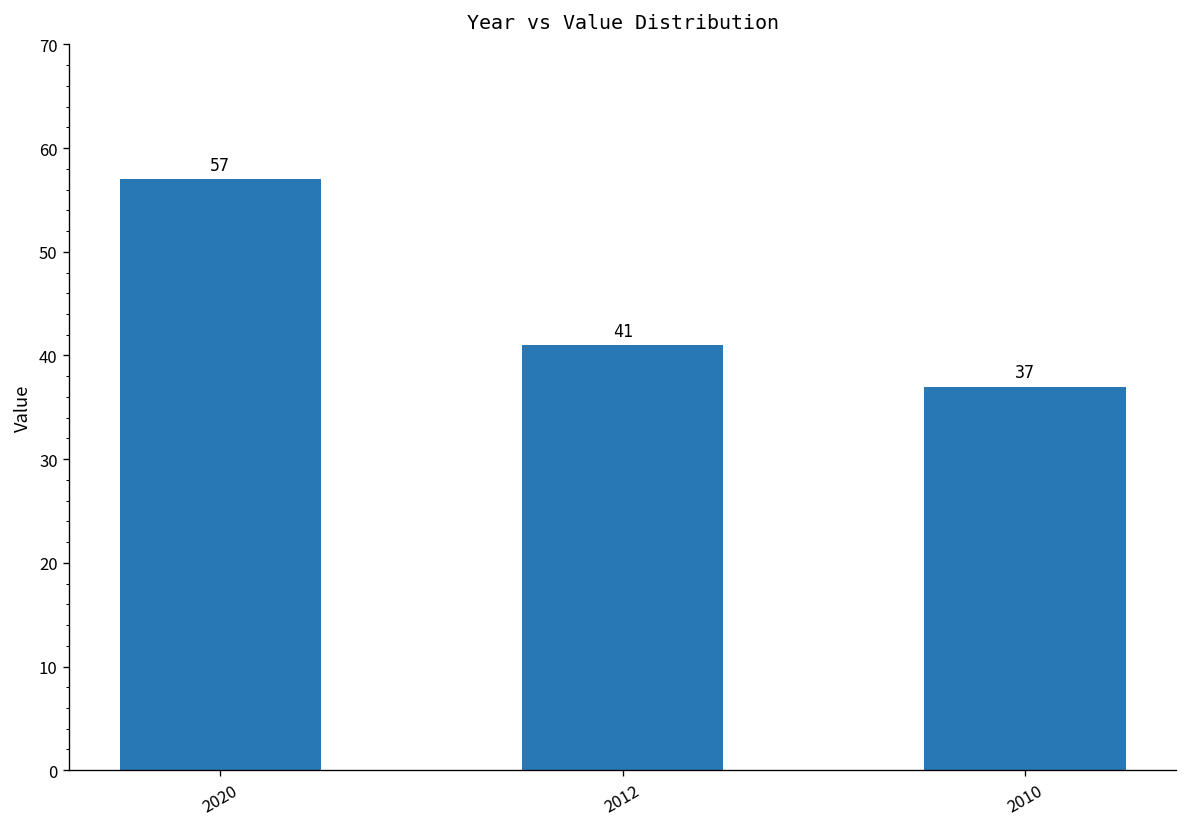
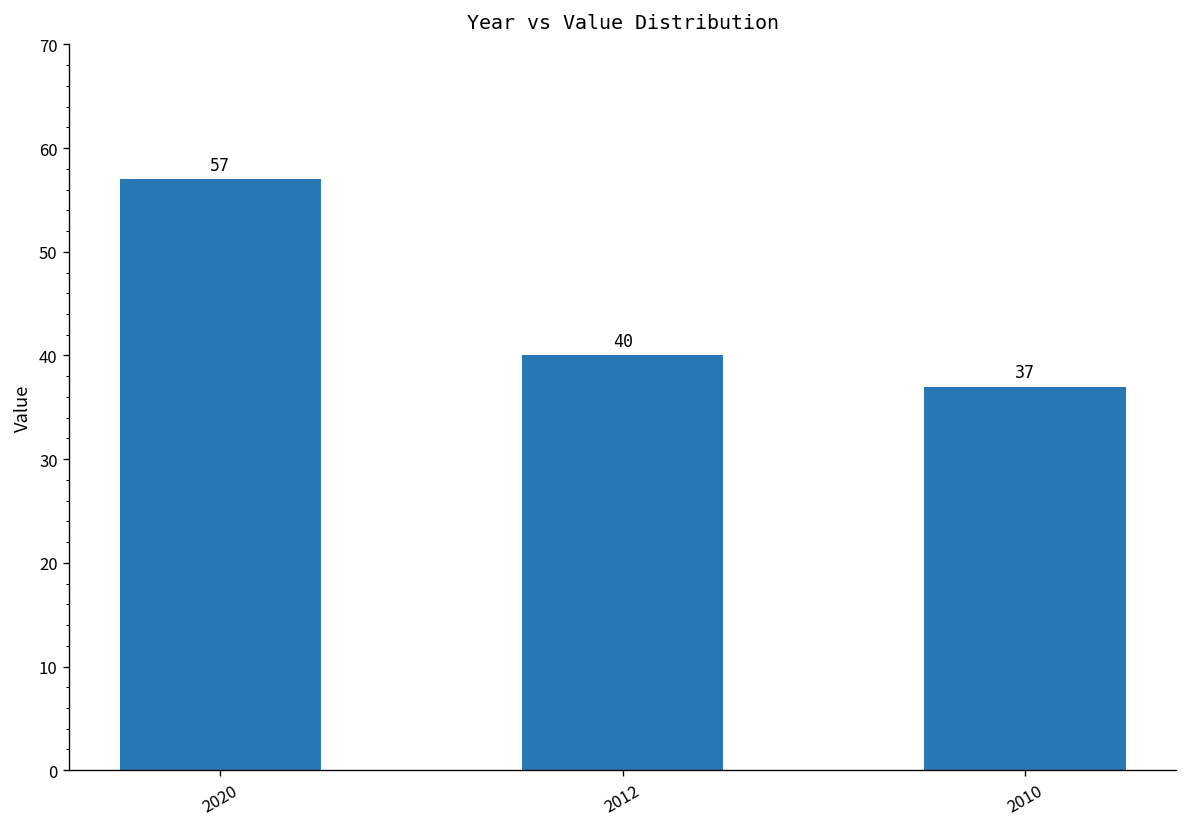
  {
    "2020": 57,
-   "2012": 41,
+   "2012": 40,
    "2010": 37
  }
